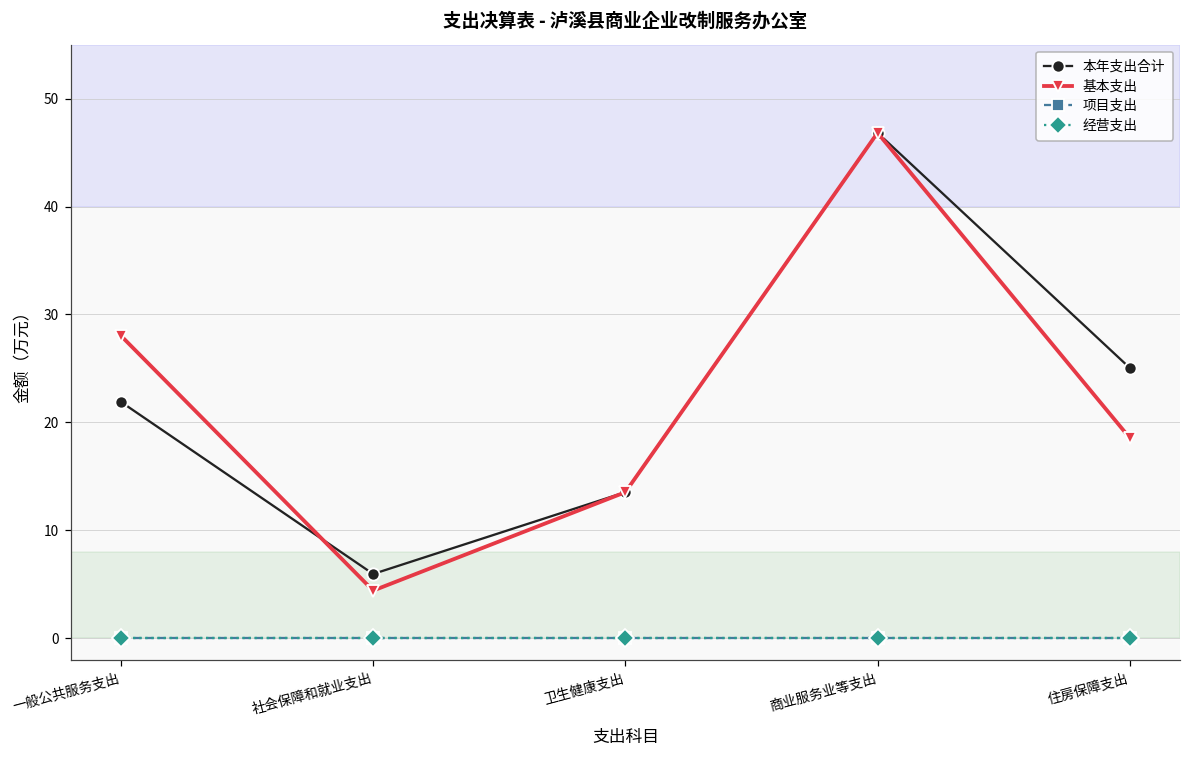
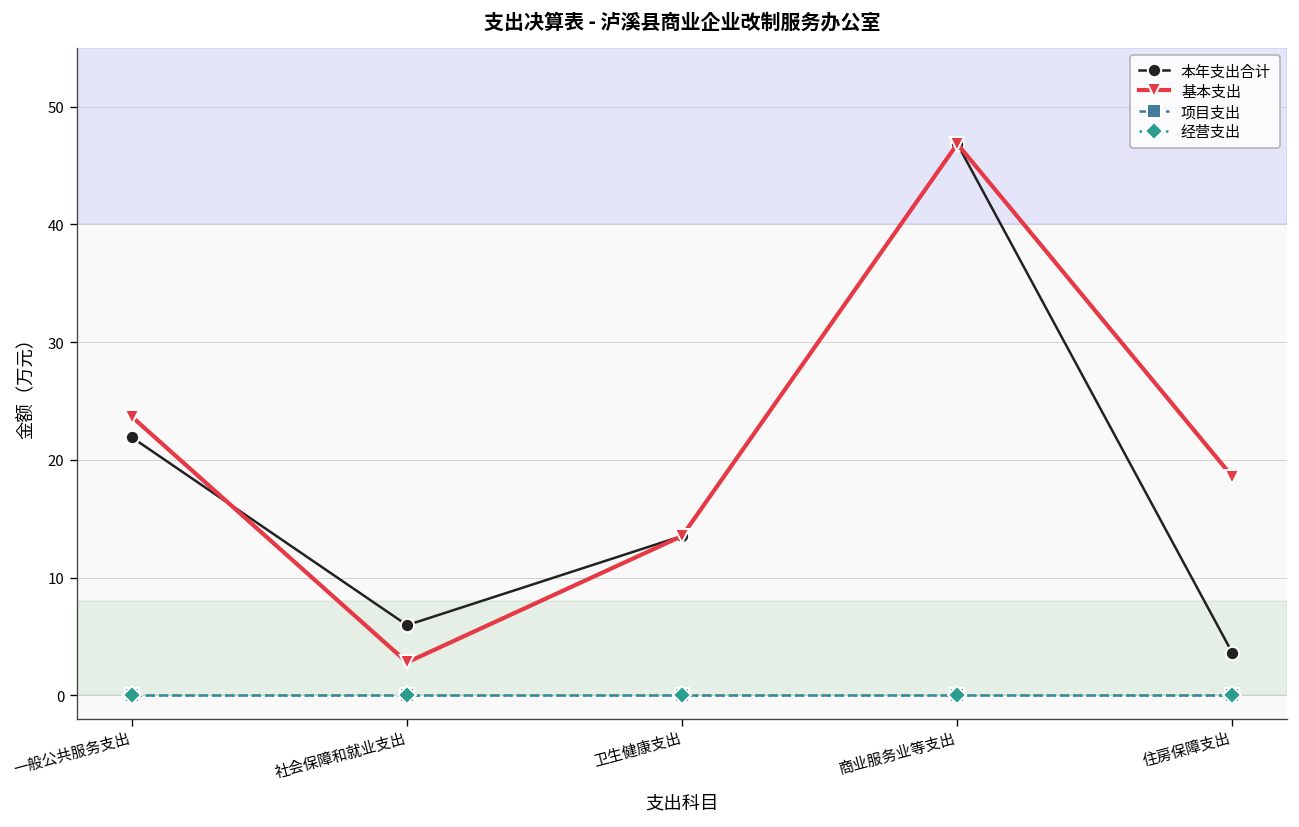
  {
    "本年支出合计": {
      "一般公共服务支出": 22,
      "社会保障和就业支出": 6,
-     "住房保障支出": 25
+     "住房保障支出": 4
    },
    "基本支出": {
-     "一般公共服务支出": 28,
-     "社会保障和就业支出": 4,
+     "一般公共服务支出": 24,
+     "社会保障和就业支出": 3,
      "住房保障支出": 19
    },
    "经营支出": {
      "一般公共服务支出": 0,
      "社会保障和就业支出": 0,
      "卫生健康支出": 0,
      "商业服务业等支出": 0,
      "住房保障支出": 0
    }
  }
